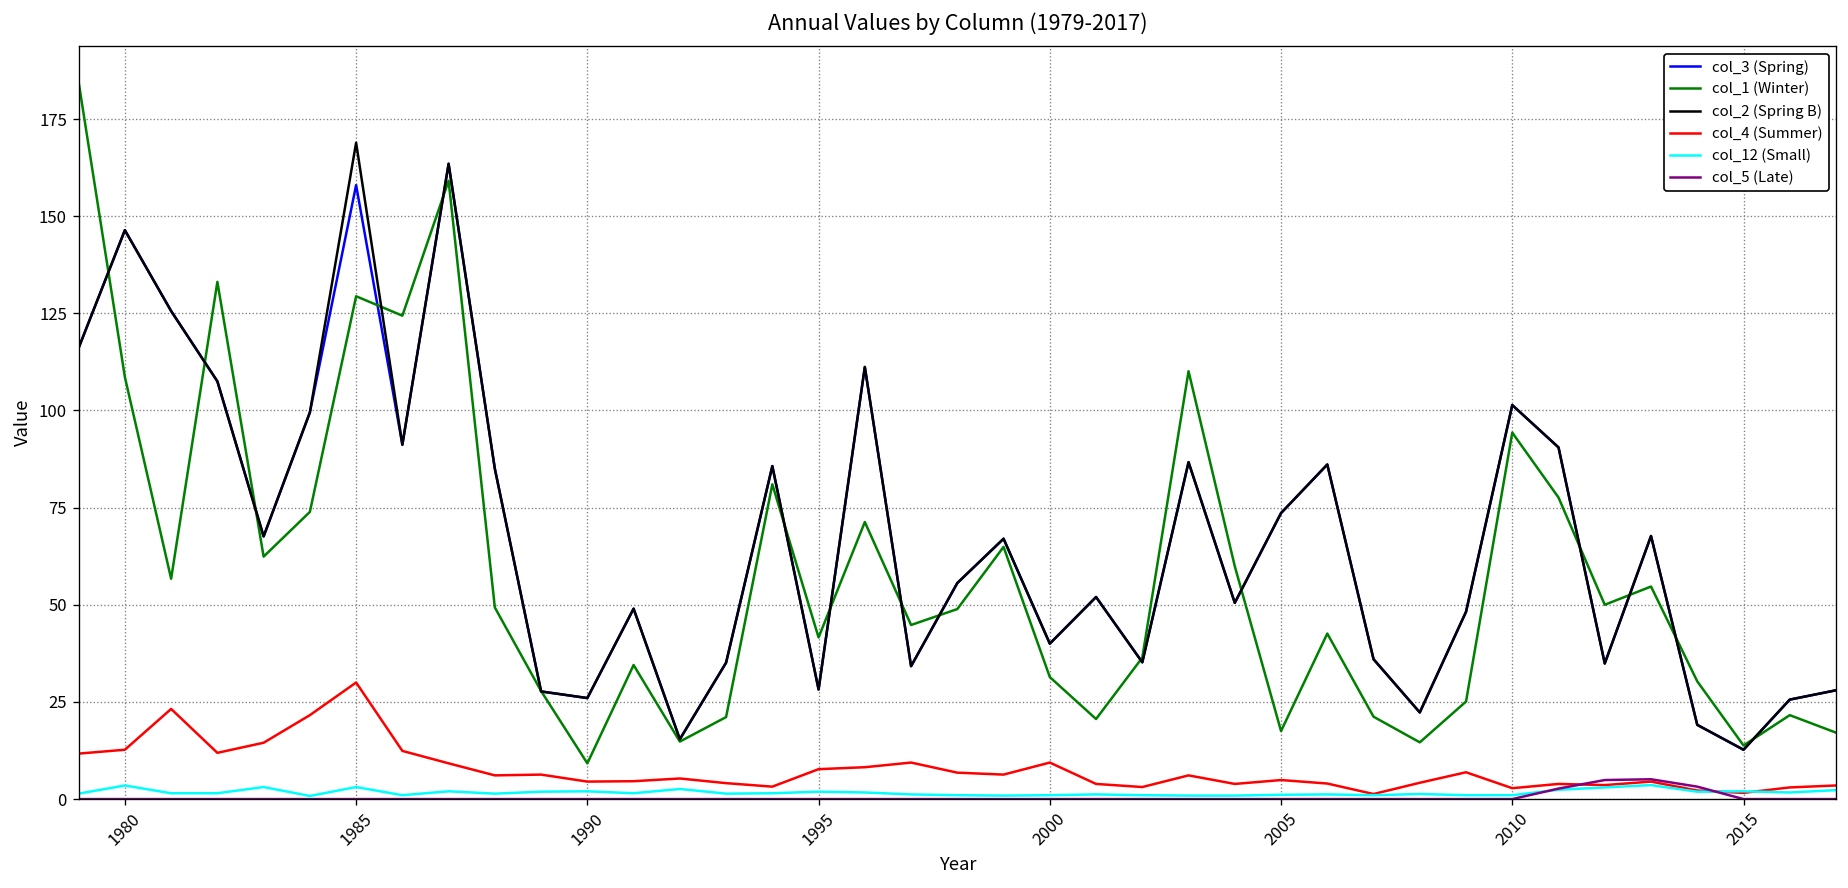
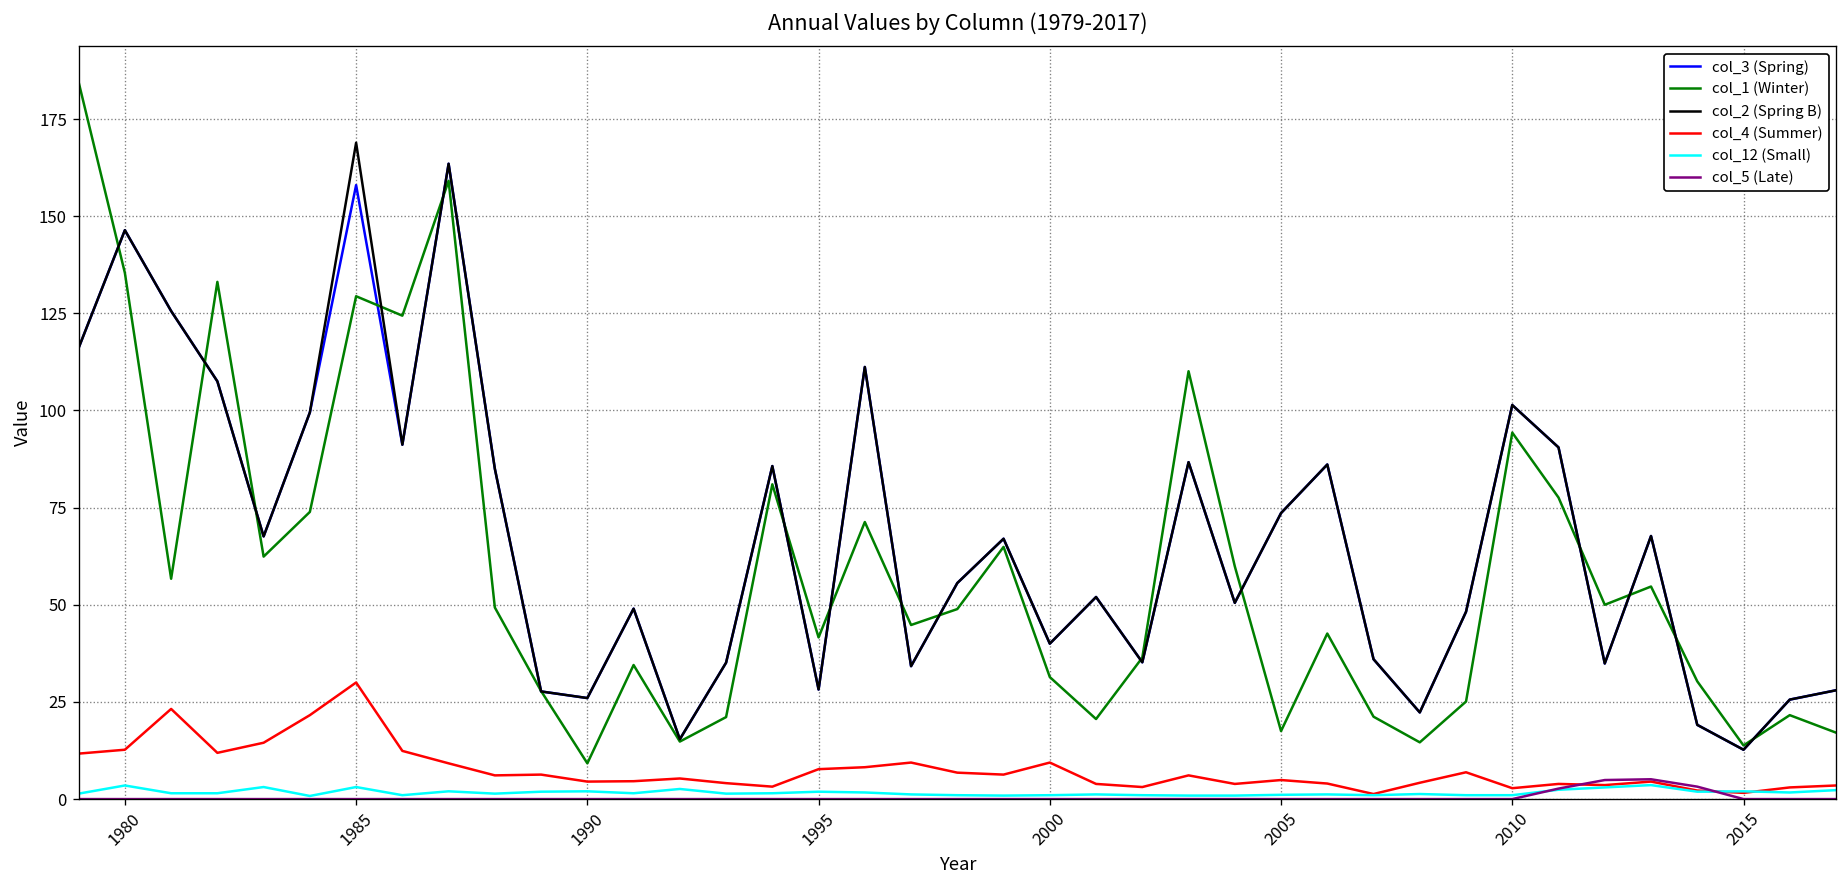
  {
    "col_3 (Spring)": {
      "1985": 158
    },
    "col_1 (Winter)": {
-     "1980": 109,
+     "1980": 135,
      "1985": 129,
      "1990": 9,
      "1995": 42,
      "2000": 31,
      "2005": 18,
      "2010": 94,
      "2015": 14
    },
    "col_2 (Spring B)": {
      "1985": 169
    },
    "col_4 (Summer)": {
      "1980": 13,
      "1985": 30,
      "1990": 5,
      "1995": 8,
      "2000": 9,
      "2005": 5,
      "2010": 3
    },
    "col_12 (Small)": {
      "1980": 4,
      "1985": 3,
      "1990": 2,
      "1995": 2,
      "2000": 1,
      "2005": 1,
      "2010": 1
    },
    "col_5 (Late)": {
      "1980": 0,
      "1985": 0,
      "1990": 0,
      "1995": 0,
      "2000": 0,
      "2005": 0,
      "2010": 0,
      "2015": 0
    }
  }
